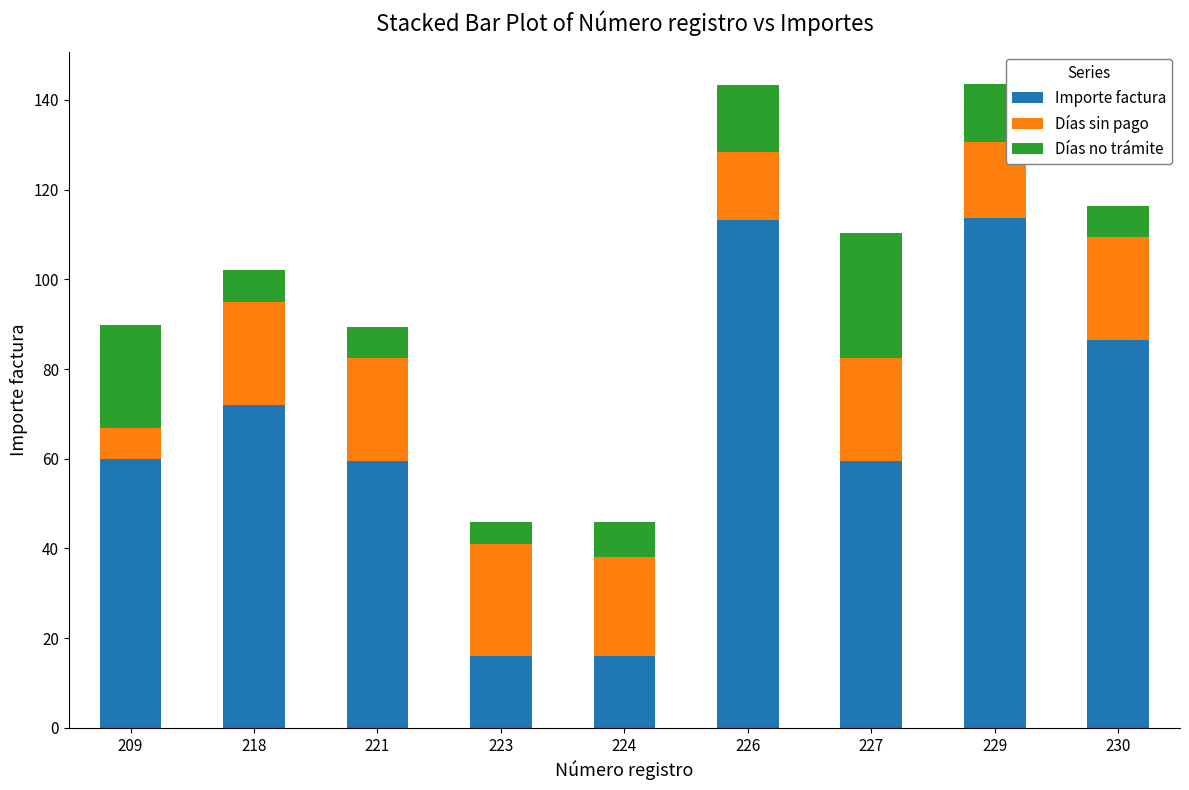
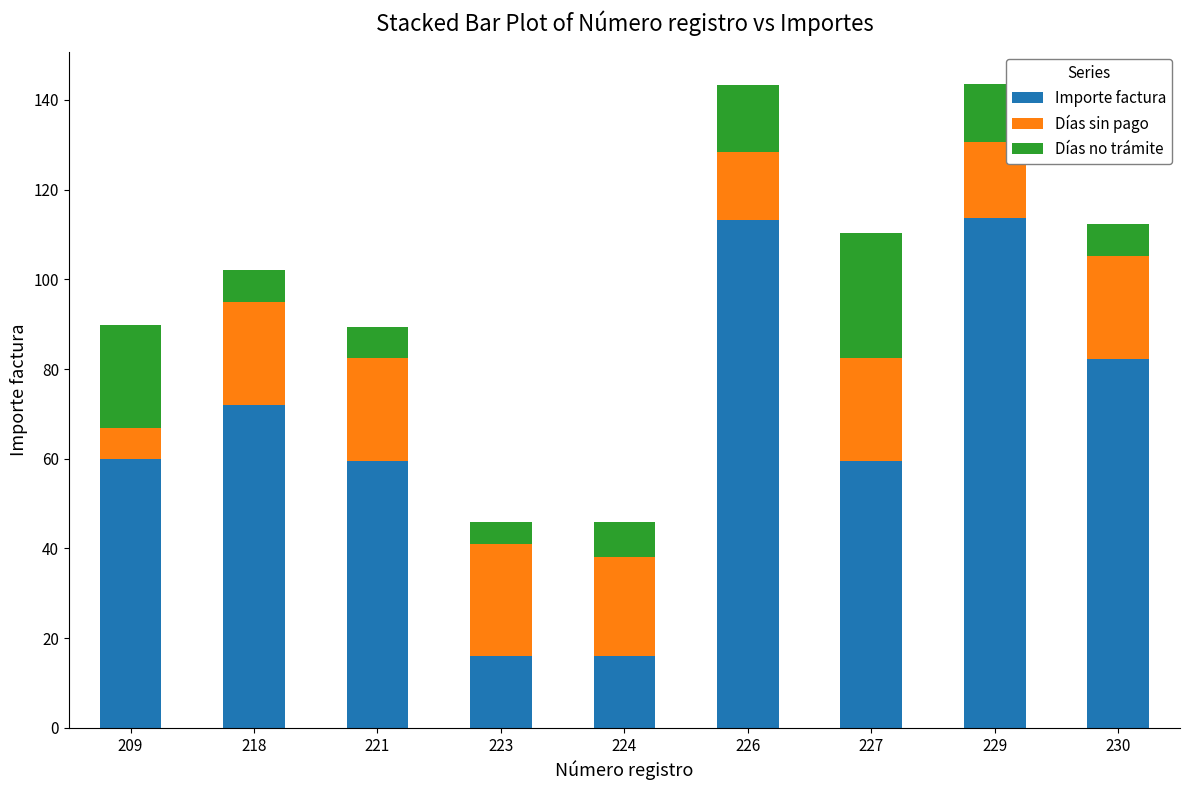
  {
    "Importe factura": {
      "209": 60,
      "218": 72,
      "221": 59,
      "223": 16,
      "224": 16,
      "226": 113,
      "227": 59,
      "229": 114,
-     "230": 86
+     "230": 82
    },
    "Días sin pago": {
      "209": 7,
      "218": 23,
      "221": 23,
      "223": 25,
      "224": 22,
      "226": 15,
      "227": 23,
      "229": 17,
      "230": 23
    },
    "Días no trámite": {
      "209": 23,
      "218": 7,
      "221": 7,
      "223": 5,
      "224": 8,
      "226": 15,
      "227": 28,
      "229": 13,
      "230": 7
    }
  }
